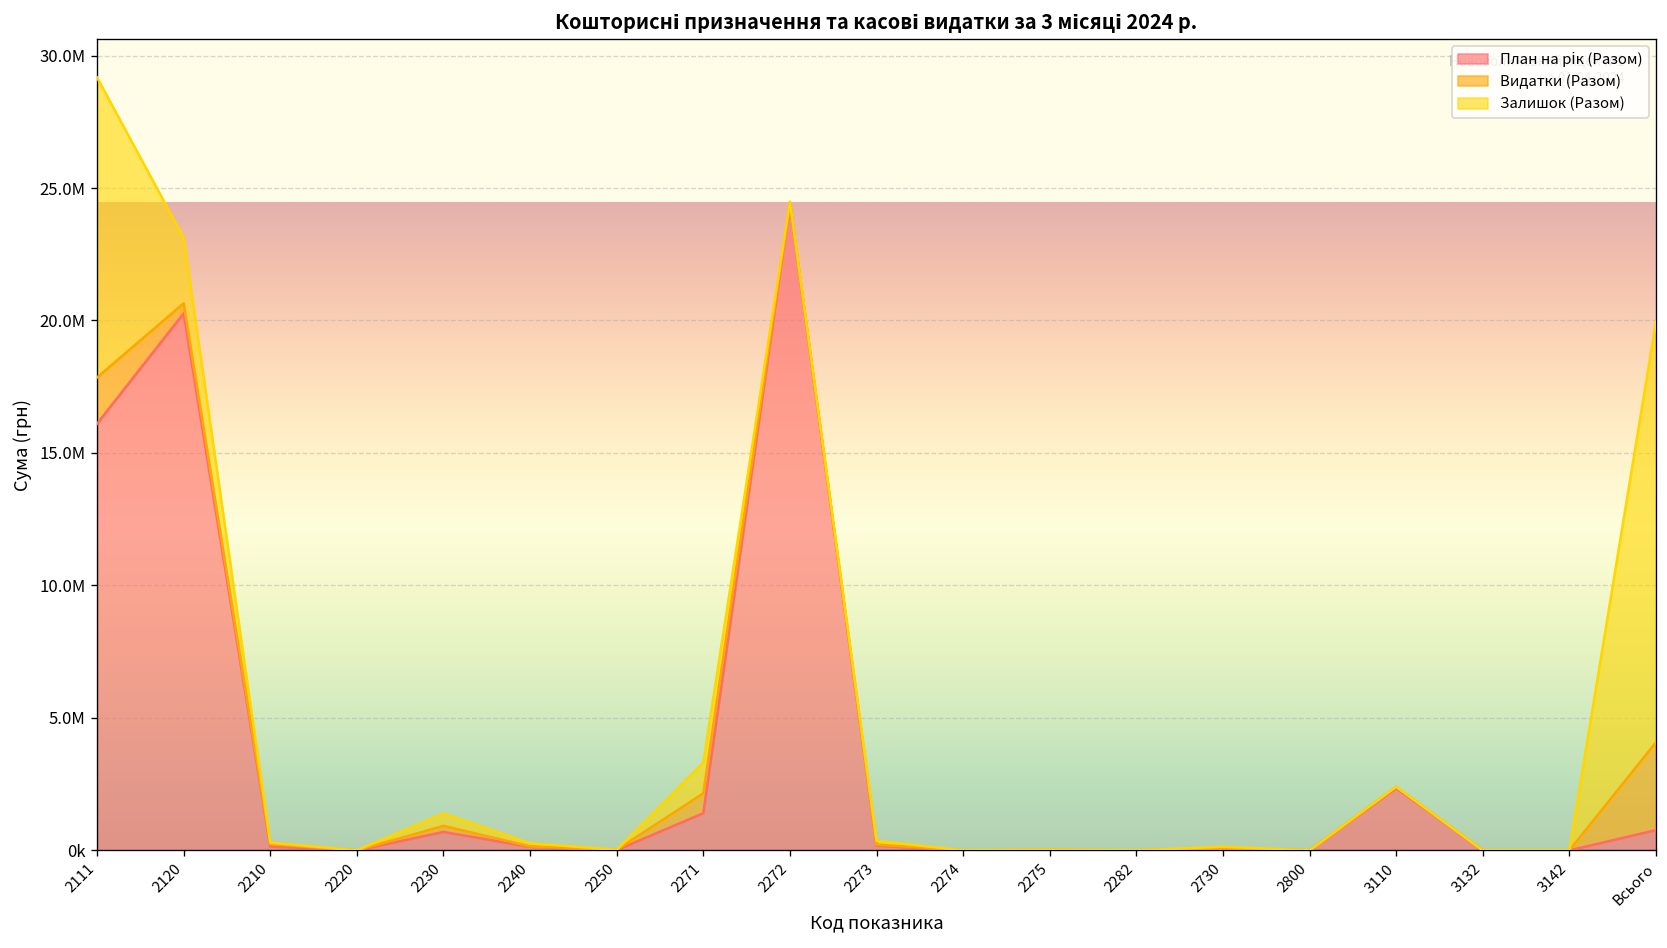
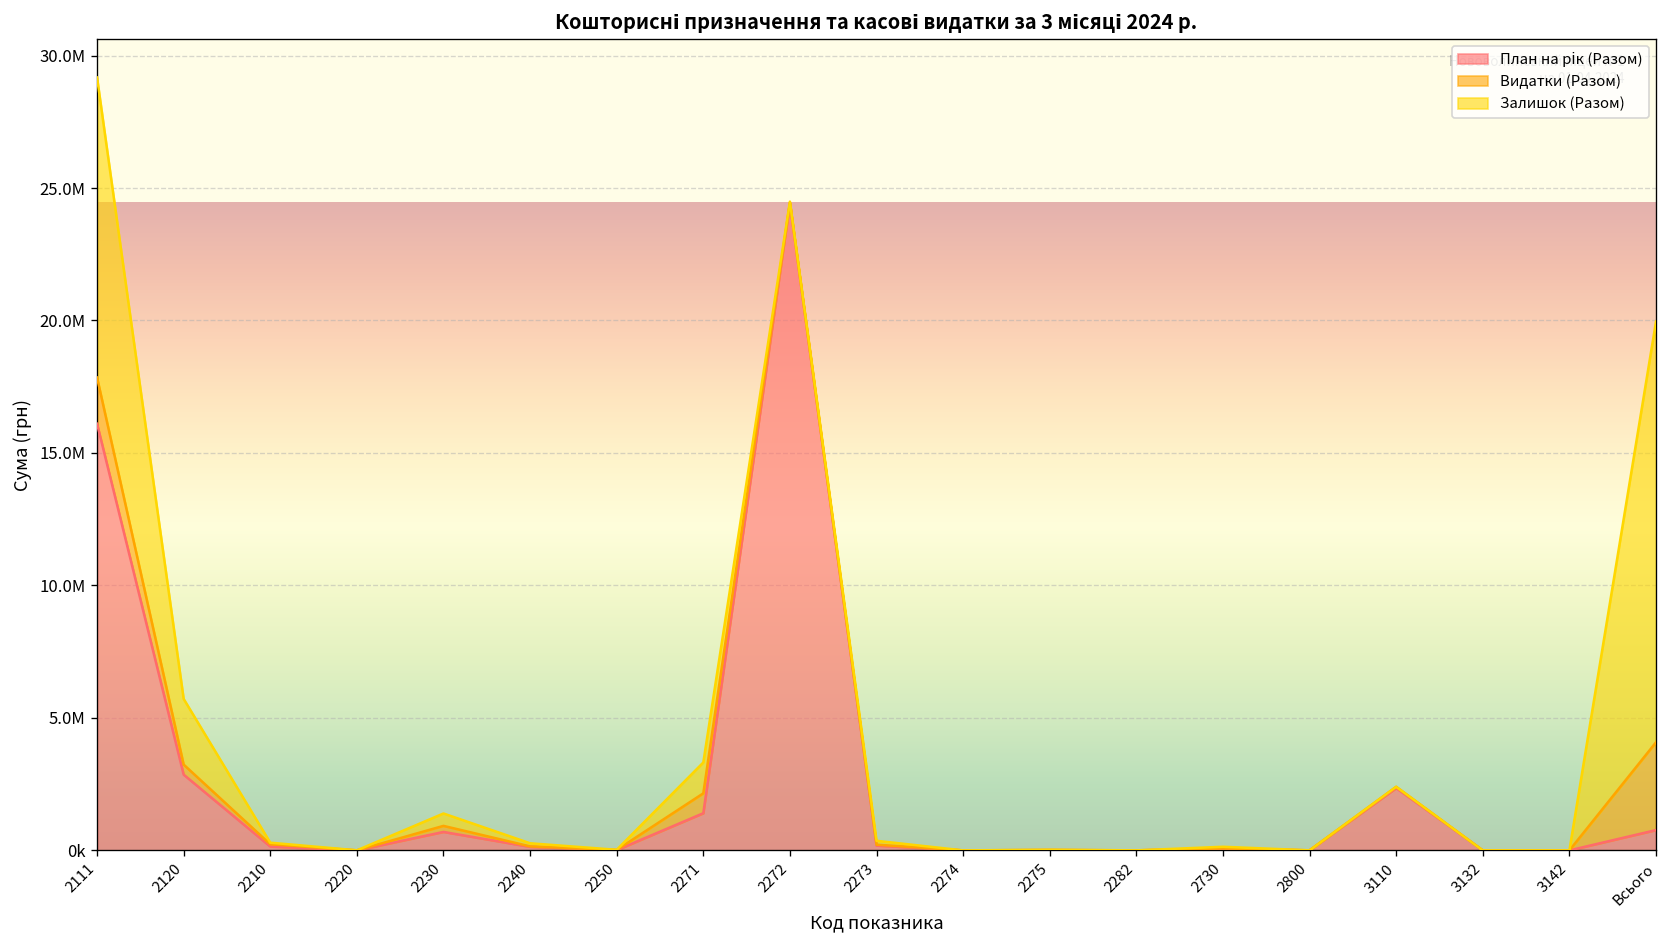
  {
    "План на рік (Разом)": {
      "2111": 16100000,
-     "2120": 20300000,
+     "2120": 2900000,
      "2230": 700000,
      "2271": 1400000,
      "Всього": 800000
    }
  }
